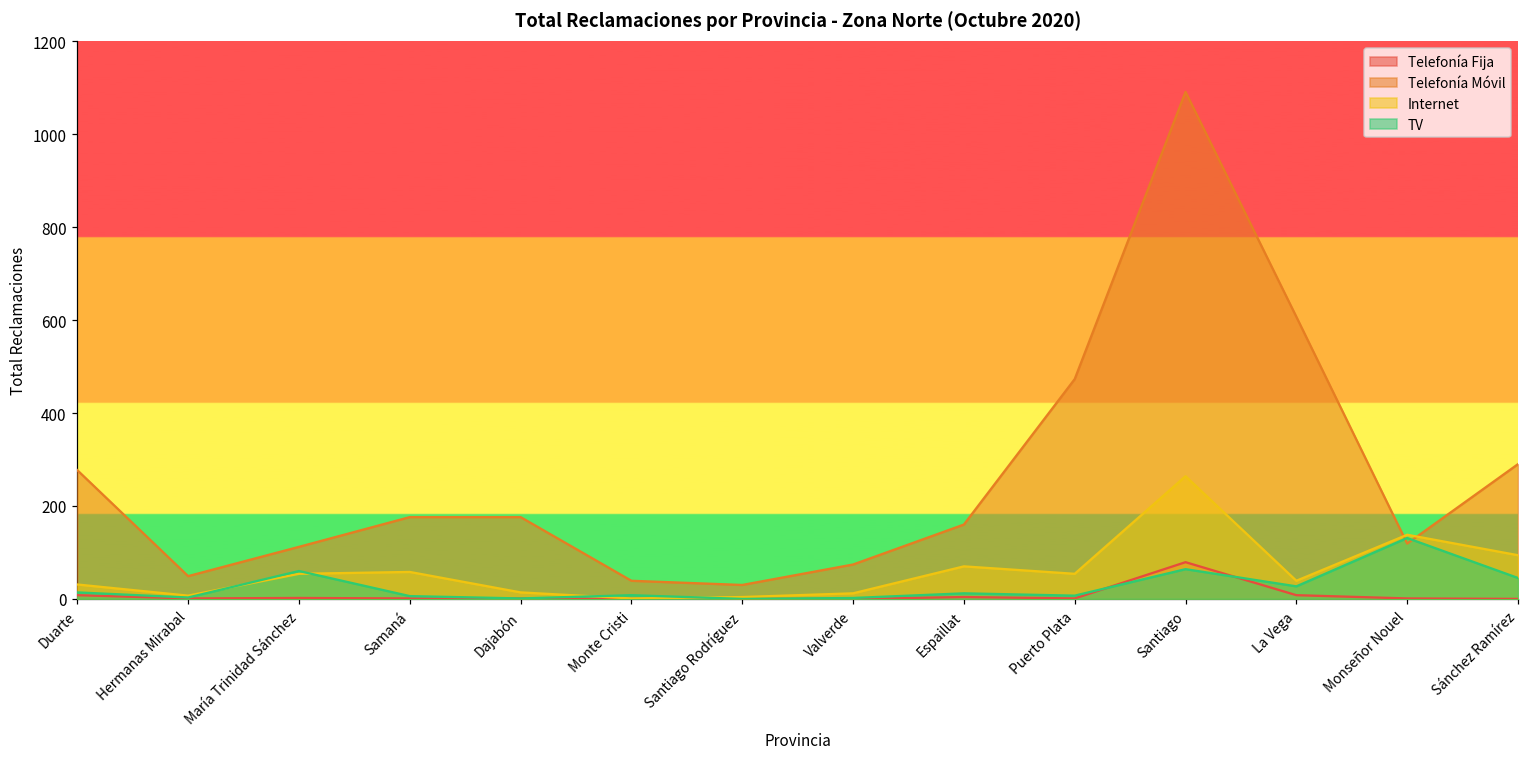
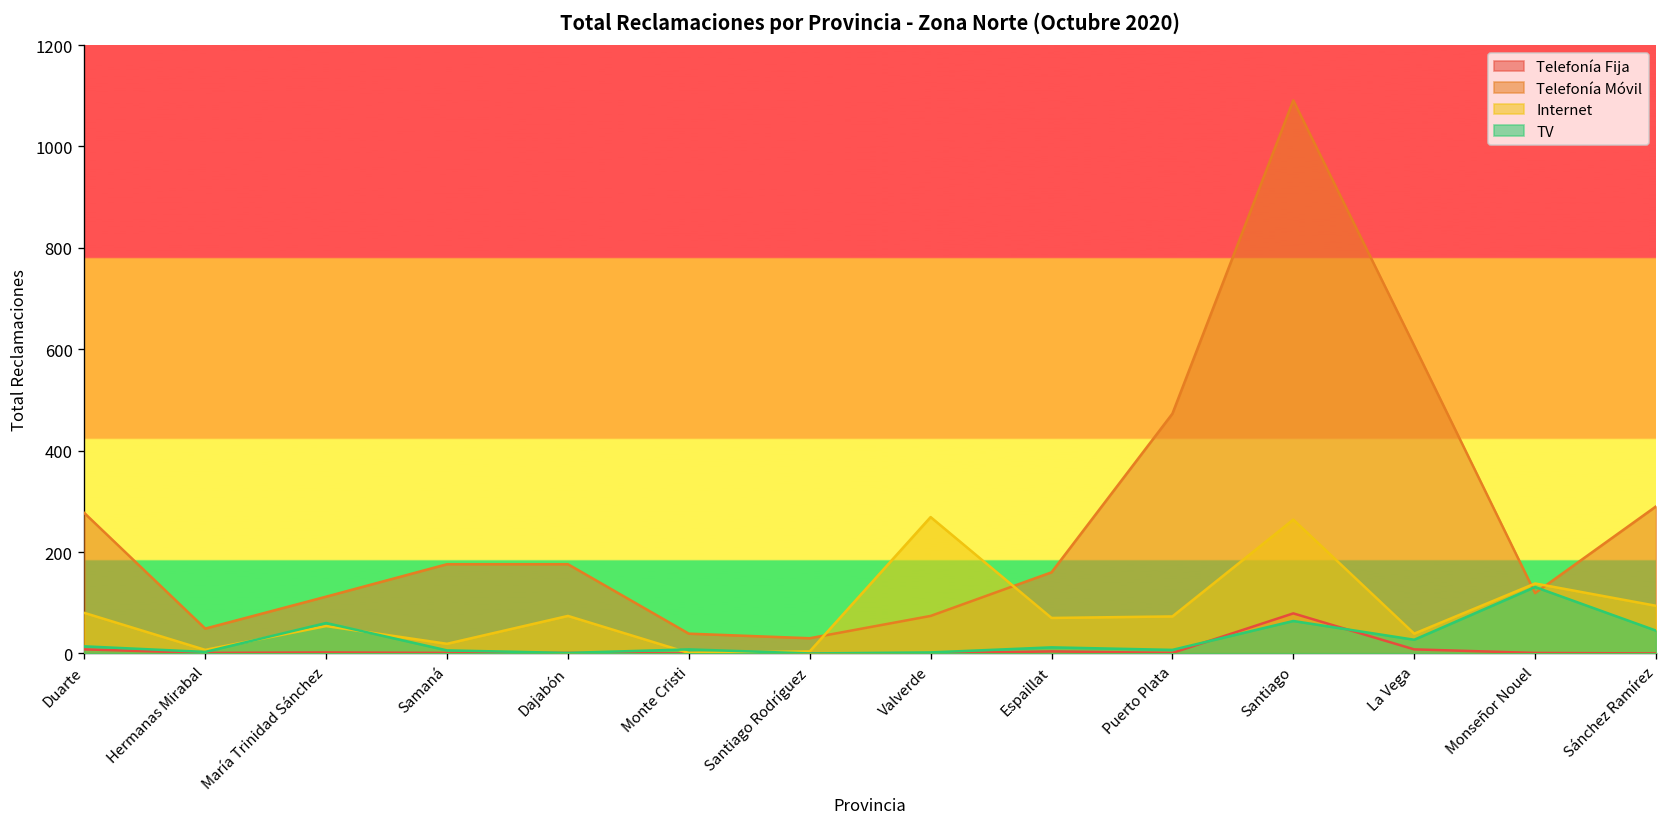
  {
    "Internet": {
-     "Duarte": 30,
+     "Duarte": 80,
      "María Trinidad Sánchez": 50,
-     "Samaná": 60,
-     "Dajabón": 10,
-     "Valverde": 10,
+     "Samaná": 20,
+     "Dajabón": 70,
+     "Valverde": 270,
      "Espaillat": 70,
-     "Puerto Plata": 50,
+     "Puerto Plata": 70,
      "Santiago": 260,
      "La Vega": 40,
      "Monseñor Nouel": 140,
      "Sánchez Ramírez": 90
    },
    "TV": {
      "Duarte": 10,
      "María Trinidad Sánchez": 60,
      "Monte Cristi": 10,
      "Espaillat": 10,
      "Santiago": 60,
      "La Vega": 30,
      "Monseñor Nouel": 130,
      "Sánchez Ramírez": 50
    }
  }
